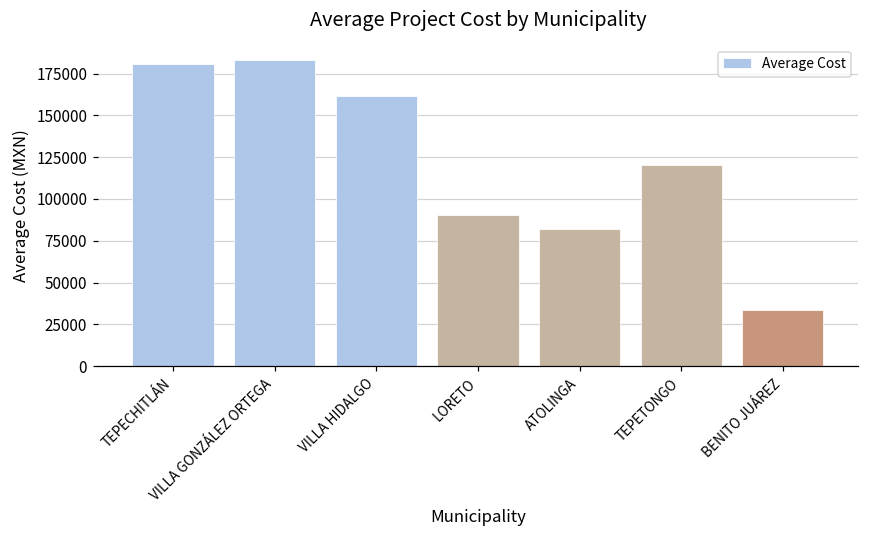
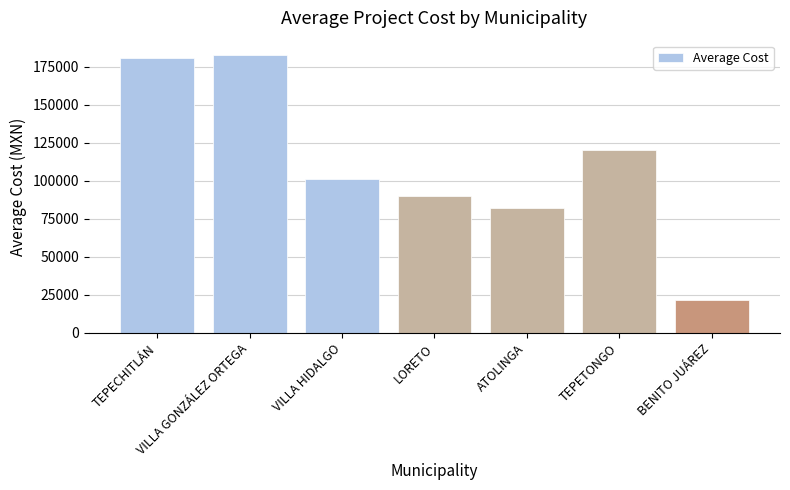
  {
    "TEPECHITLÁN": 181000,
    "VILLA GONZÁLEZ ORTEGA": 183000,
-   "VILLA HIDALGO": 161000,
+   "VILLA HIDALGO": 101000,
    "LORETO": 90000,
    "ATOLINGA": 82000,
    "TEPETONGO": 120000,
-   "BENITO JUÁREZ": 34000
+   "BENITO JUÁREZ": 21000
  }
